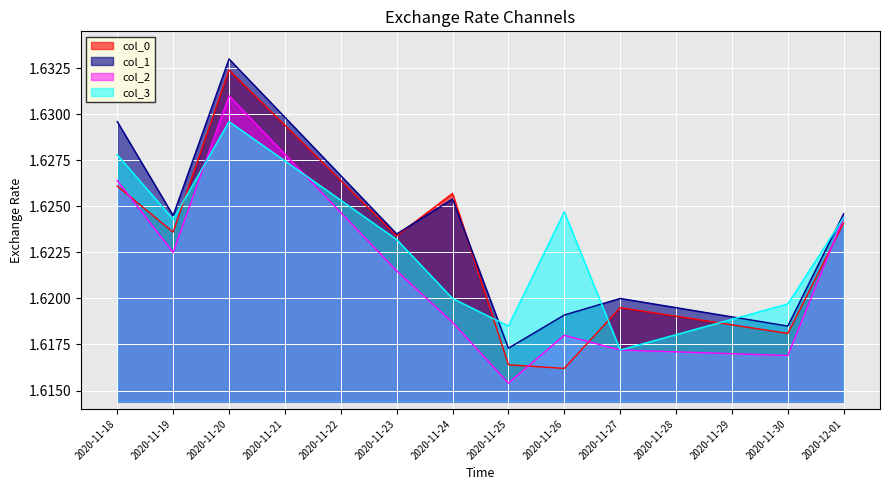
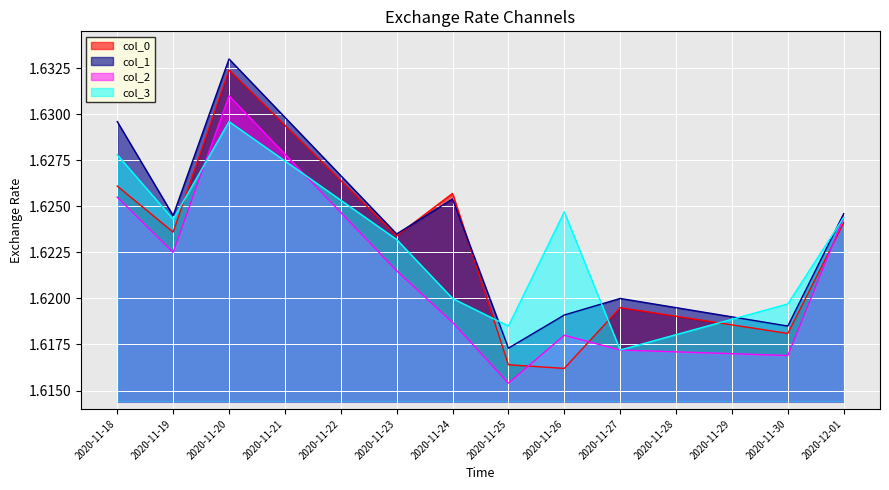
  {
    "col_0": {
      "2020-11-18": 1.6261,
      "2020-11-19": 1.6236,
      "2020-11-20": 1.6324,
      "2020-11-24": 1.6257,
      "2020-11-25": 1.6164,
      "2020-11-26": 1.6162,
      "2020-11-27": 1.6195,
      "2020-11-30": 1.6181,
      "2020-12-01": 1.6241
    },
    "col_1": {
      "2020-11-18": 1.6296,
      "2020-11-19": 1.6245,
      "2020-11-20": 1.6330,
      "2020-11-24": 1.6254,
      "2020-11-25": 1.6173,
      "2020-11-26": 1.6191,
      "2020-11-27": 1.6200,
      "2020-11-30": 1.6185,
      "2020-12-01": 1.6246
    },
    "col_2": {
-     "2020-11-18": 1.6264,
+     "2020-11-18": 1.6255,
      "2020-11-19": 1.6225,
      "2020-11-20": 1.6310,
      "2020-11-23": 1.6215,
      "2020-11-24": 1.6187,
      "2020-11-25": 1.6154,
      "2020-11-26": 1.6180,
      "2020-11-30": 1.6169
    },
    "col_3": {
      "2020-11-18": 1.6278,
      "2020-11-19": 1.6243,
      "2020-11-20": 1.6296,
      "2020-11-23": 1.6232,
      "2020-11-24": 1.6200,
      "2020-11-25": 1.6185,
      "2020-11-26": 1.6247,
      "2020-11-30": 1.6197
    }
  }
